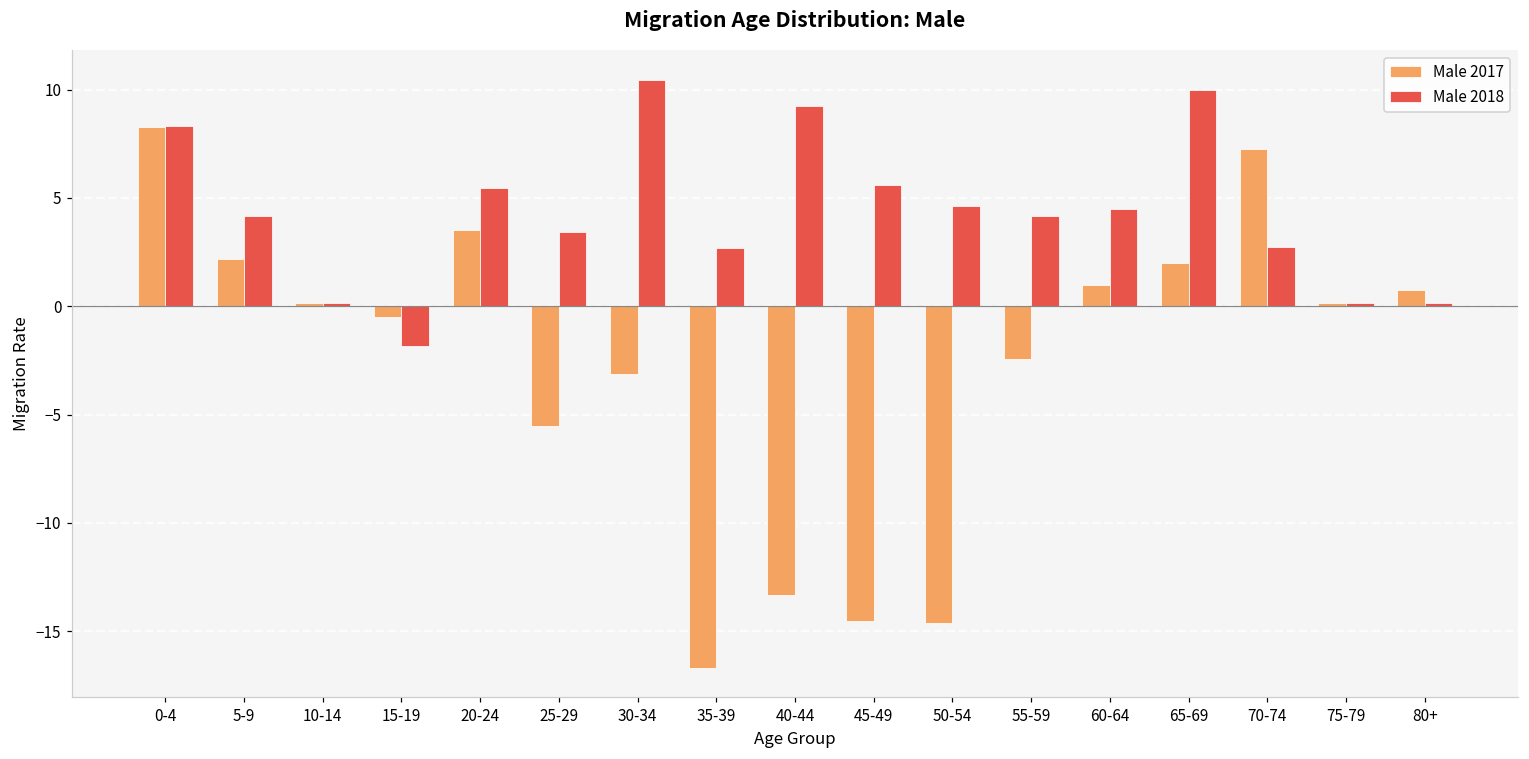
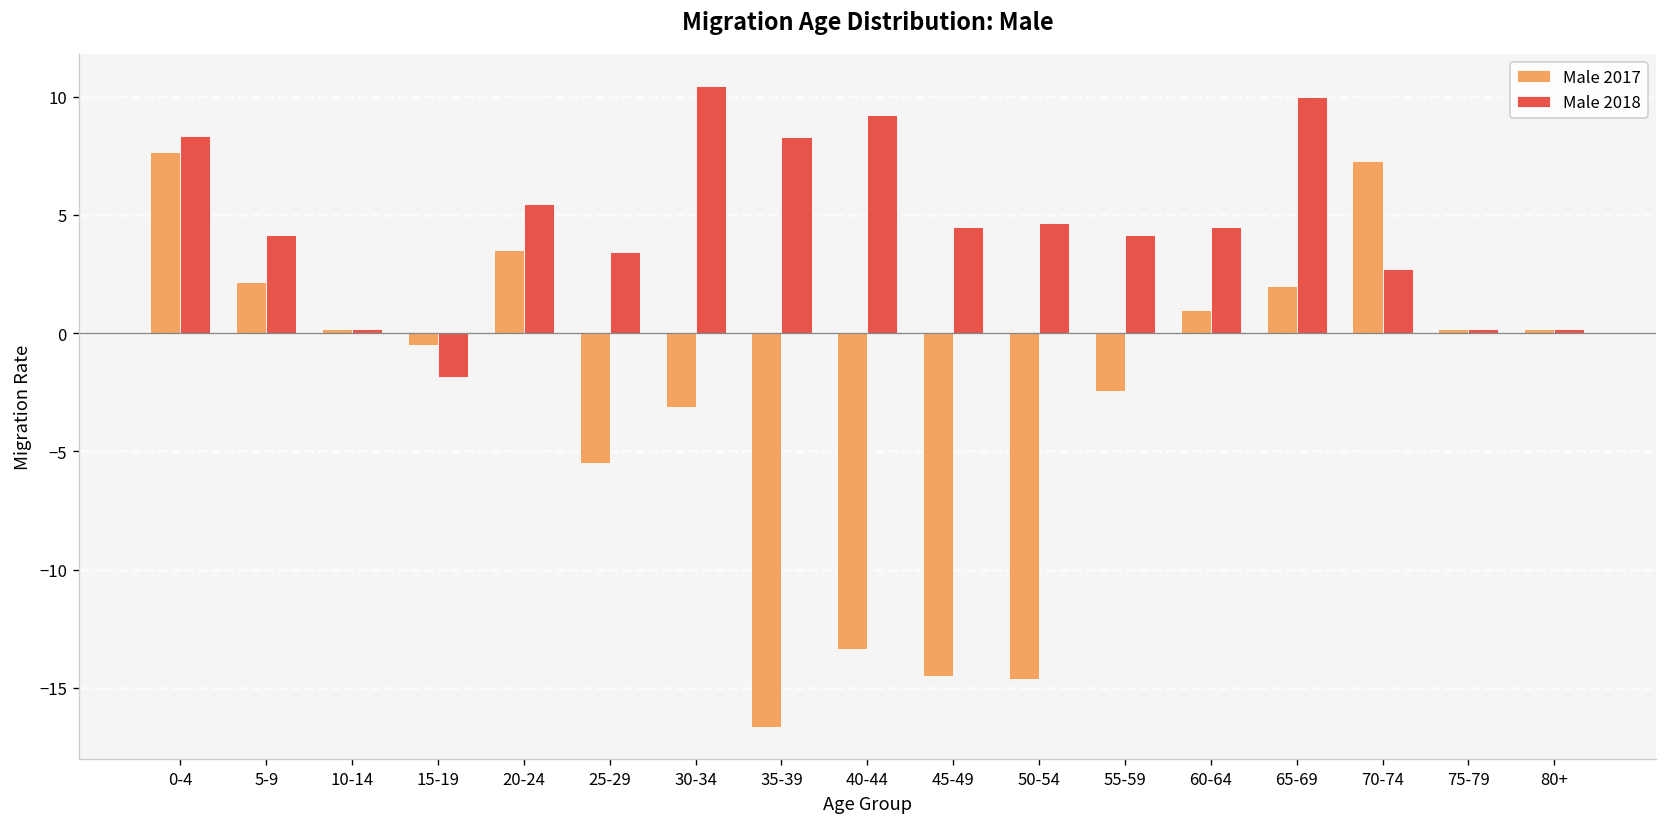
  {
    "Male 2017": {
-     "0-4": 8.3,
+     "0-4": 7.7,
      "5-9": 2.2,
      "10-14": 0.2,
      "15-19": -0.5,
      "20-24": 3.5,
      "25-29": -5.5,
      "30-34": -3.1,
      "35-39": -16.7,
      "40-44": -13.3,
      "45-49": -14.5,
      "50-54": -14.6,
      "55-59": -2.5,
      "60-64": 1.0,
      "65-69": 2.0,
      "70-74": 7.3,
      "75-79": 0.2,
-     "80+": 0.8
+     "80+": 0.2
    },
    "Male 2018": {
      "0-4": 8.3,
      "5-9": 4.1,
      "10-14": 0.2,
      "15-19": -1.9,
      "20-24": 5.5,
      "25-29": 3.4,
      "30-34": 10.5,
-     "35-39": 2.7,
+     "35-39": 8.3,
      "40-44": 9.2,
-     "45-49": 5.6,
+     "45-49": 4.5,
      "50-54": 4.6,
      "55-59": 4.1,
      "60-64": 4.5,
      "65-69": 10.0,
      "70-74": 2.7,
      "75-79": 0.2,
      "80+": 0.2
    }
  }
